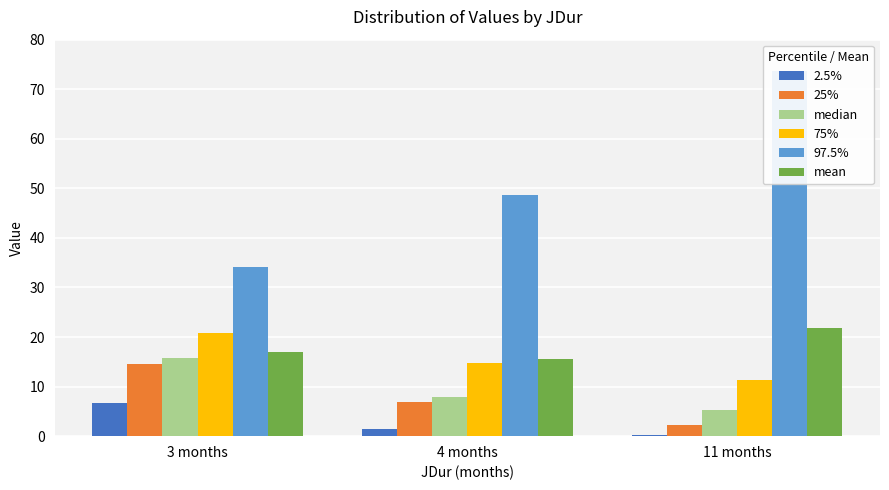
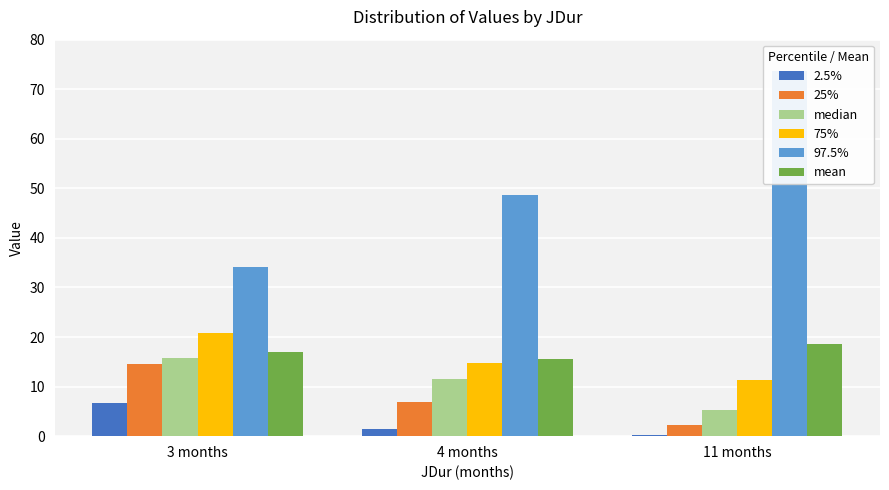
  {
    "25%": {
      "3 months": 15,
      "4 months": 7,
      "11 months": 2
    },
    "median": {
      "3 months": 16,
-     "4 months": 8,
+     "4 months": 12,
      "11 months": 5
    },
    "75%": {
      "3 months": 21,
      "4 months": 15,
      "11 months": 11
    },
    "mean": {
      "3 months": 17,
      "4 months": 16,
-     "11 months": 22
+     "11 months": 19
    }
  }
